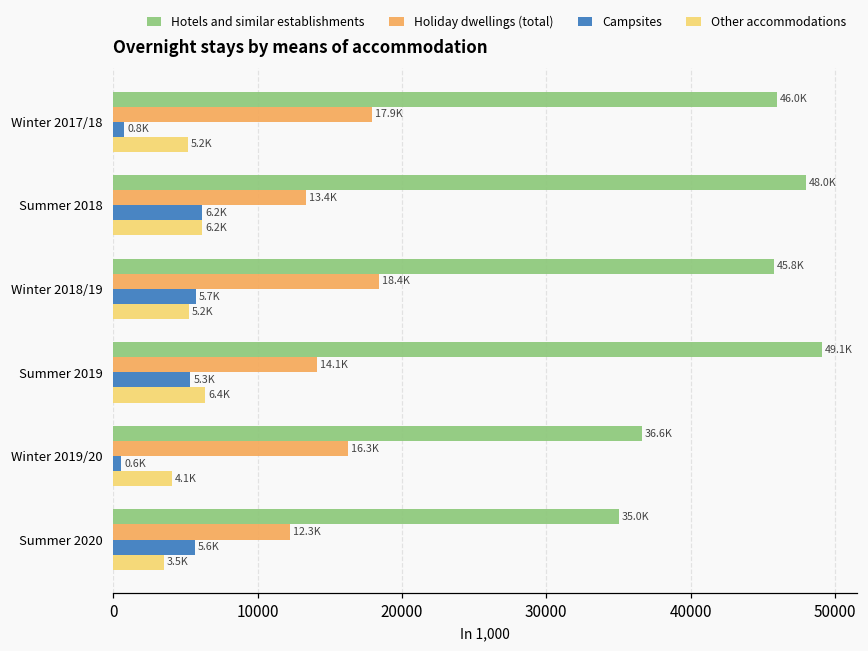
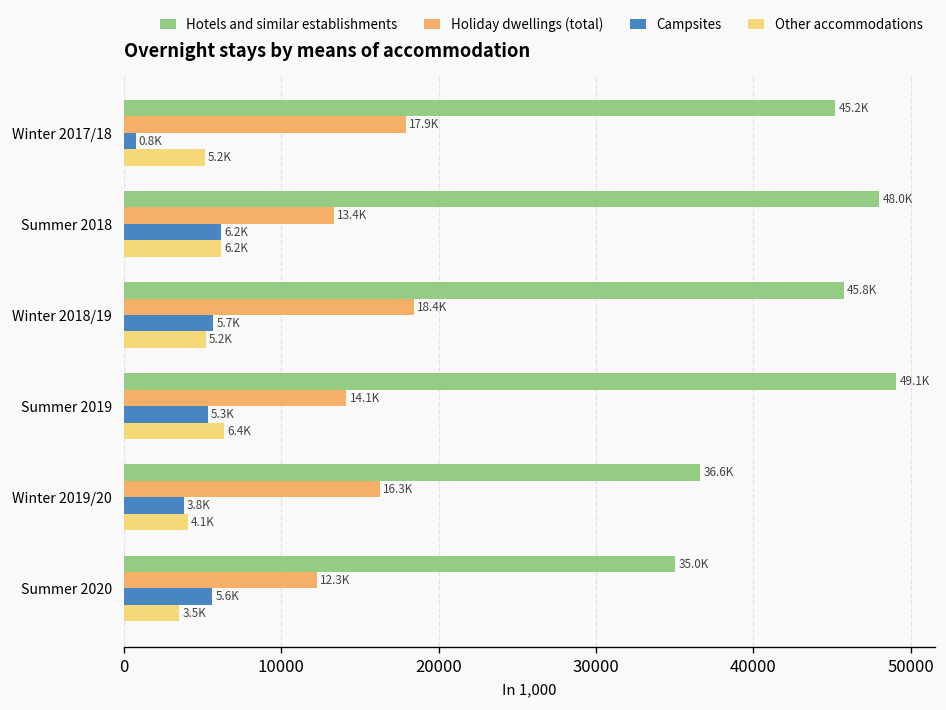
  {
    "Hotels and similar establishments": {
-     "Winter 2017/18": "46.0K",
+     "Winter 2017/18": "45.2K",
      "Summer 2018": "48.0K",
      "Winter 2018/19": "45.8K",
      "Summer 2019": "49.1K",
      "Winter 2019/20": "36.6K",
      "Summer 2020": "35.0K"
    },
    "Campsites": {
      "Winter 2017/18": "0.8K",
      "Summer 2018": "6.2K",
      "Winter 2018/19": "5.7K",
      "Summer 2019": "5.3K",
-     "Winter 2019/20": "0.6K",
+     "Winter 2019/20": "3.8K",
      "Summer 2020": "5.6K"
    }
  }
